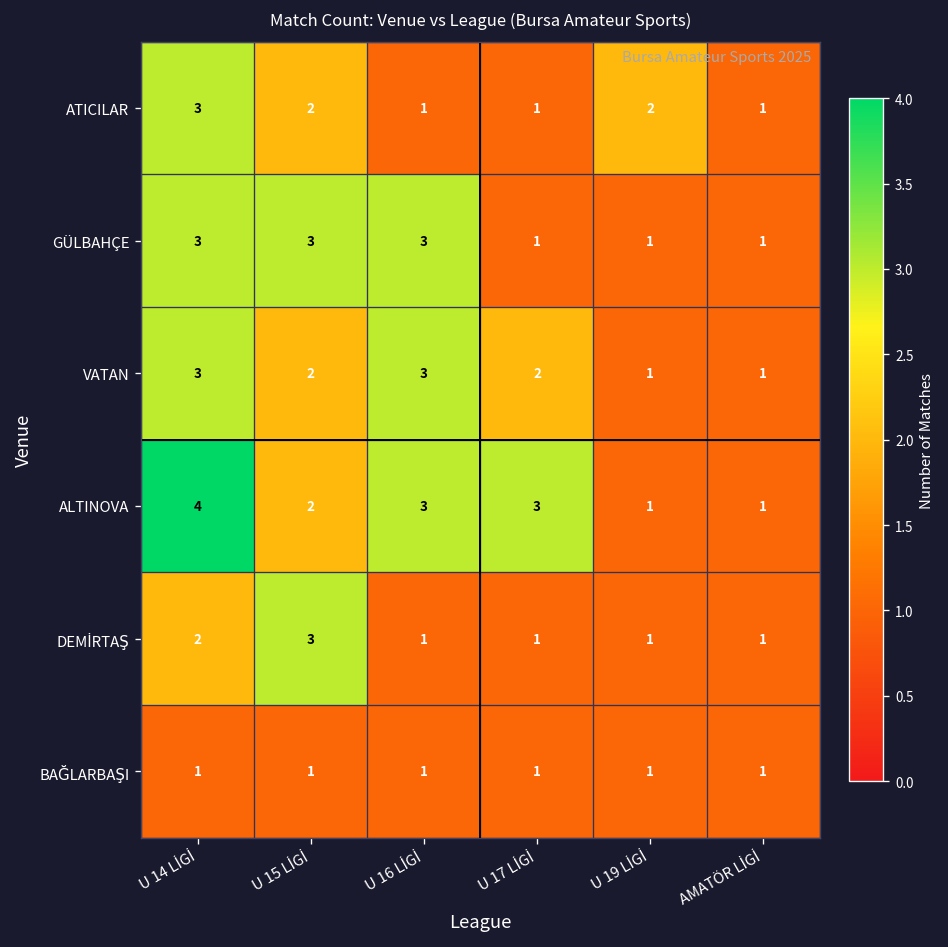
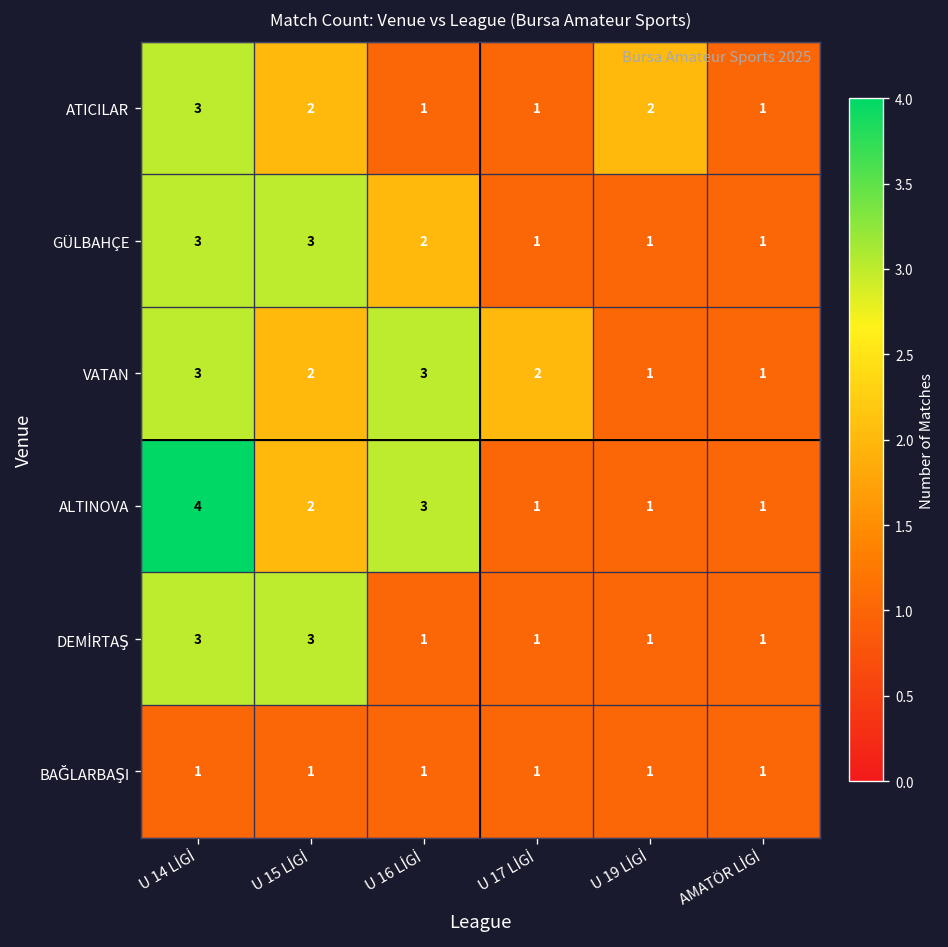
  {
    "ATICILAR": {
      "U 14 LİGİ": 3,
      "U 15 LİGİ": 2,
      "U 16 LİGİ": 1,
      "U 17 LİGİ": 1,
      "U 19 LİGİ": 2
    },
    "GÜLBAHÇE": {
      "U 14 LİGİ": 3,
      "U 15 LİGİ": 3,
-     "U 16 LİGİ": 3,
+     "U 16 LİGİ": 2,
      "U 17 LİGİ": 1,
      "U 19 LİGİ": 1,
      "AMATÖR LİGİ": 1
    },
    "VATAN": {
      "U 14 LİGİ": 3,
      "U 15 LİGİ": 2,
      "U 16 LİGİ": 3,
      "U 17 LİGİ": 2,
      "U 19 LİGİ": 1,
      "AMATÖR LİGİ": 1
    },
    "ALTINOVA": {
      "U 14 LİGİ": 4,
      "U 15 LİGİ": 2,
      "U 16 LİGİ": 3,
-     "U 17 LİGİ": 3,
+     "U 17 LİGİ": 1,
      "U 19 LİGİ": 1,
      "AMATÖR LİGİ": 1
    },
    "DEMİRTAŞ": {
-     "U 14 LİGİ": 2,
+     "U 14 LİGİ": 3,
      "U 15 LİGİ": 3,
      "U 16 LİGİ": 1,
      "U 17 LİGİ": 1,
      "U 19 LİGİ": 1,
      "AMATÖR LİGİ": 1
    },
    "BAĞLARBAŞI": {
      "U 14 LİGİ": 1,
      "U 15 LİGİ": 1,
      "U 16 LİGİ": 1,
      "U 17 LİGİ": 1,
      "U 19 LİGİ": 1,
      "AMATÖR LİGİ": 1
    }
  }
